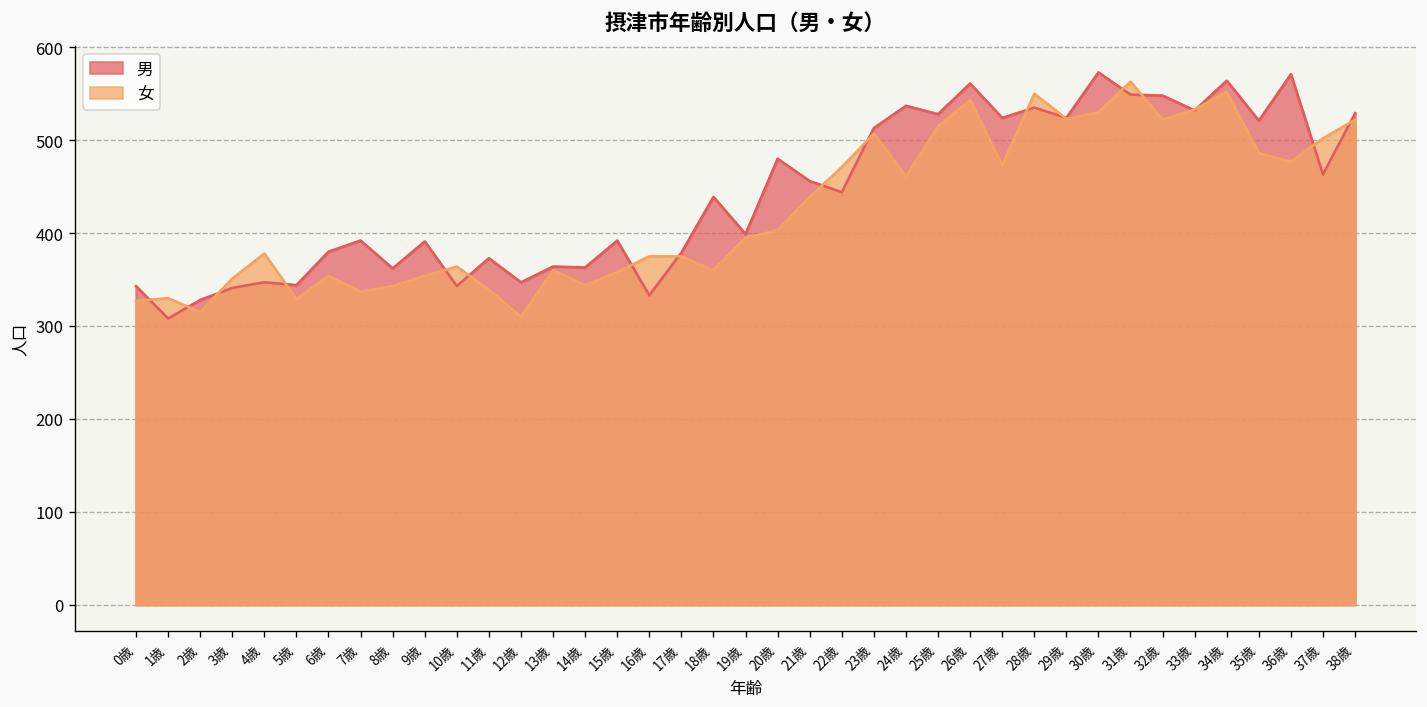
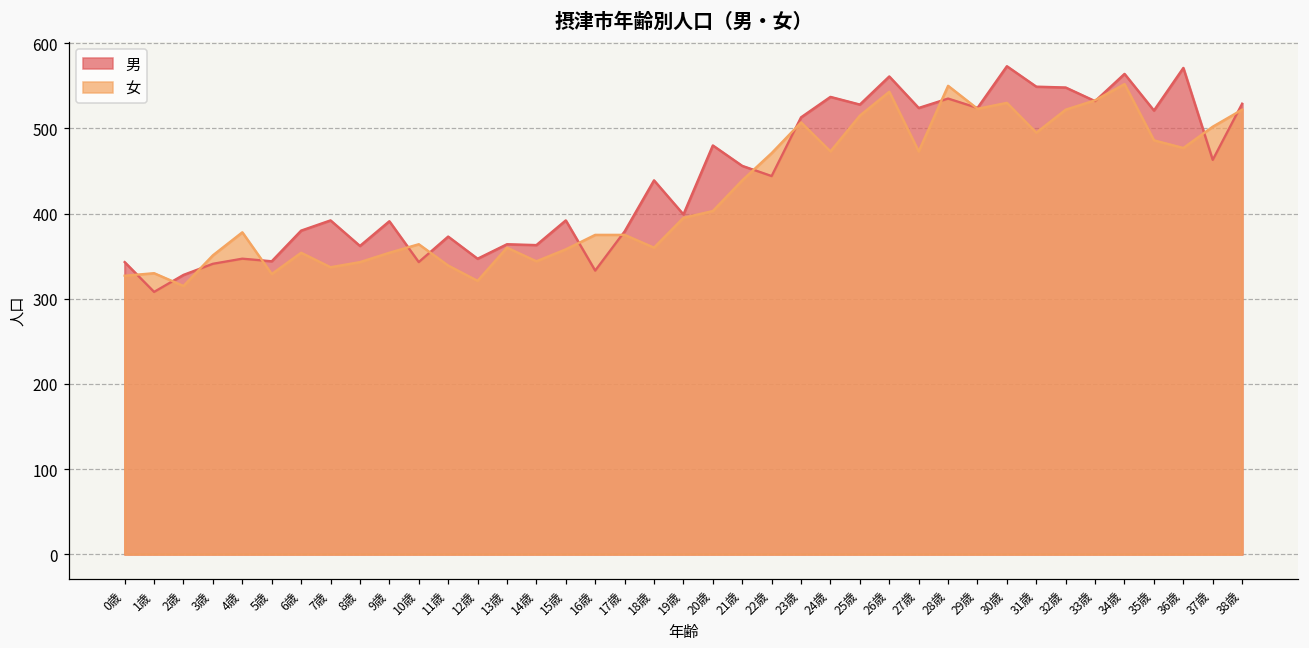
  {
    "男": {
      "0歳": 340,
      "1歳": 310,
      "2歳": 330,
      "3歳": 340,
      "4歳": 350,
      "5歳": 340,
      "6歳": 380,
      "7歳": 390,
      "8歳": 360,
      "9歳": 390,
      "10歳": 340,
      "11歳": 370,
      "12歳": 350,
      "13歳": 360,
      "14歳": 360,
      "15歳": 390,
      "16歳": 330,
      "17歳": 380,
      "18歳": 440,
      "19歳": 400,
      "20歳": 480,
      "21歳": 460,
      "22歳": 440,
      "23歳": 510,
      "24歳": 540,
      "25歳": 530,
      "26歳": 560,
      "27歳": 520,
      "28歳": 540,
      "30歳": 570,
      "31歳": 550,
      "32歳": 550,
      "34歳": 560,
      "35歳": 520,
      "36歳": 570,
      "37歳": 460,
      "38歳": 530
    },
    "女": {
      "0歳": 330,
      "1歳": 330,
      "2歳": 320,
      "3歳": 350,
      "4歳": 380,
      "5歳": 330,
      "6歳": 350,
      "7歳": 340,
      "8歳": 340,
      "9歳": 350,
      "10歳": 360,
      "11歳": 340,
-     "12歳": 310,
+     "12歳": 320,
      "13歳": 360,
      "14歳": 340,
      "15歳": 360,
      "16歳": 380,
      "17歳": 380,
      "18歳": 360,
      "19歳": 400,
      "20歳": 400,
      "21歳": 440,
      "22歳": 470,
      "23歳": 510,
-     "24歳": 460,
+     "24歳": 470,
      "25歳": 520,
      "26歳": 540,
      "27歳": 470,
      "28歳": 550,
      "30歳": 530,
-     "31歳": 560,
+     "31歳": 500,
      "32歳": 520,
      "34歳": 550,
      "35歳": 490,
      "36歳": 480,
      "37歳": 500,
      "38歳": 520
    }
  }
